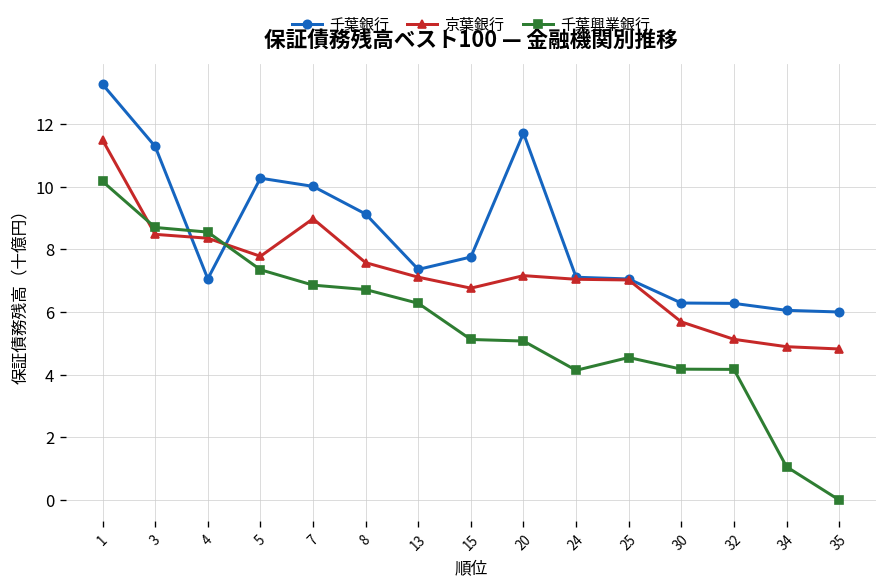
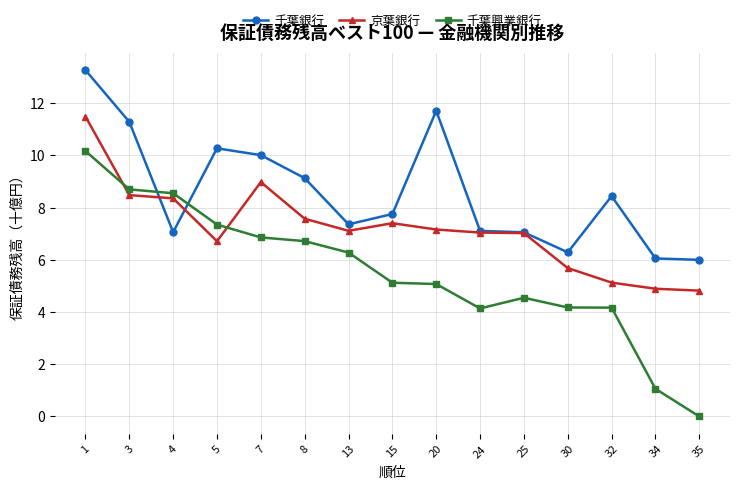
  {
    "千葉銀行": {
      "1": 13.3,
      "3": 11.3,
      "4": 7.1,
      "5": 10.3,
      "7": 10.0,
      "8": 9.1,
      "13": 7.4,
      "15": 7.8,
      "20": 11.7,
      "30": 6.3,
-     "32": 6.3,
+     "32": 8.4,
      "34": 6.1,
      "35": 6.0
    },
    "京葉銀行": {
      "1": 11.5,
      "3": 8.5,
      "4": 8.4,
-     "5": 7.8,
+     "5": 6.7,
      "7": 9.0,
      "8": 7.6,
      "13": 7.1,
-     "15": 6.8,
+     "15": 7.4,
      "20": 7.2,
      "30": 5.7,
      "32": 5.1,
      "34": 4.9,
      "35": 4.8
    },
    "千葉興業銀行": {
      "1": 10.2,
      "3": 8.7,
      "4": 8.6,
      "5": 7.4,
      "7": 6.9,
      "8": 6.7,
      "13": 6.3,
      "15": 5.1,
      "20": 5.1,
      "24": 4.1,
      "25": 4.5,
      "30": 4.2,
      "32": 4.2,
      "34": 1.1,
      "35": 0.0
    }
  }
